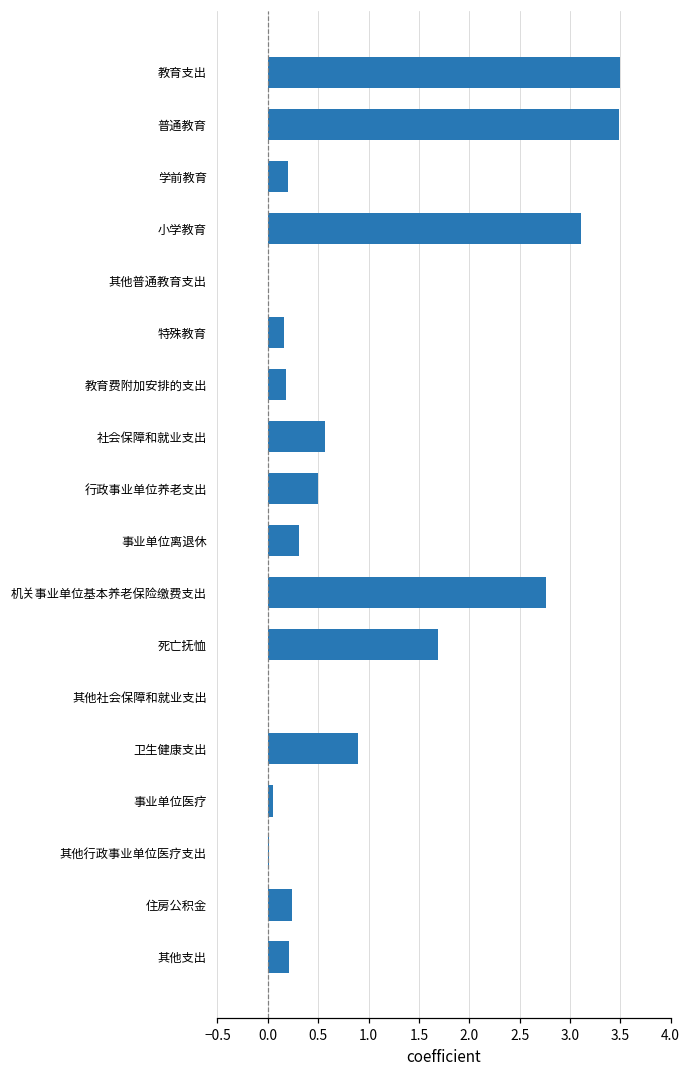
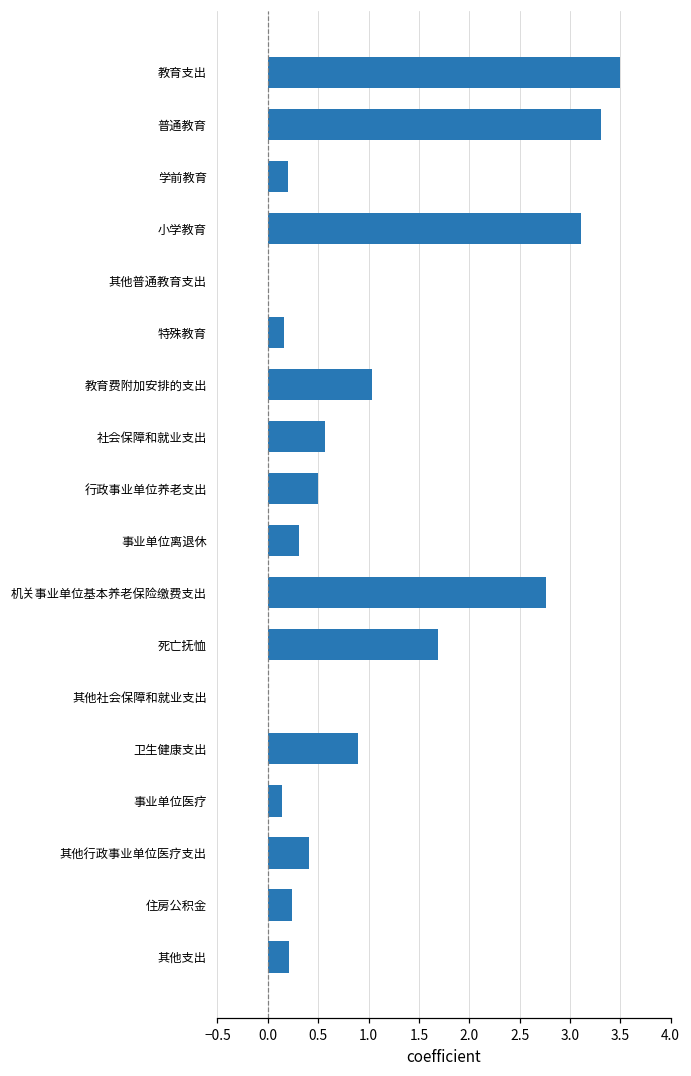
  {
    "教育支出": 3.5,
-   "普通教育": 3.5,
+   "普通教育": 3.3,
    "学前教育": 0.2,
    "小学教育": 3.1,
    "特殊教育": 0.2,
-   "教育费附加安排的支出": 0.2,
+   "教育费附加安排的支出": 1.0,
    "社会保障和就业支出": 0.6,
    "行政事业单位养老支出": 0.5,
    "事业单位离退休": 0.3,
    "机关事业单位基本养老保险缴费支出": 2.8,
    "死亡抚恤": 1.7,
    "卫生健康支出": 0.9,
-   "事业单位医疗": 0.0,
-   "其他行政事业单位医疗支出": 0.0,
+   "事业单位医疗": 0.1,
+   "其他行政事业单位医疗支出": 0.4,
    "住房公积金": 0.2,
    "其他支出": 0.2
  }
